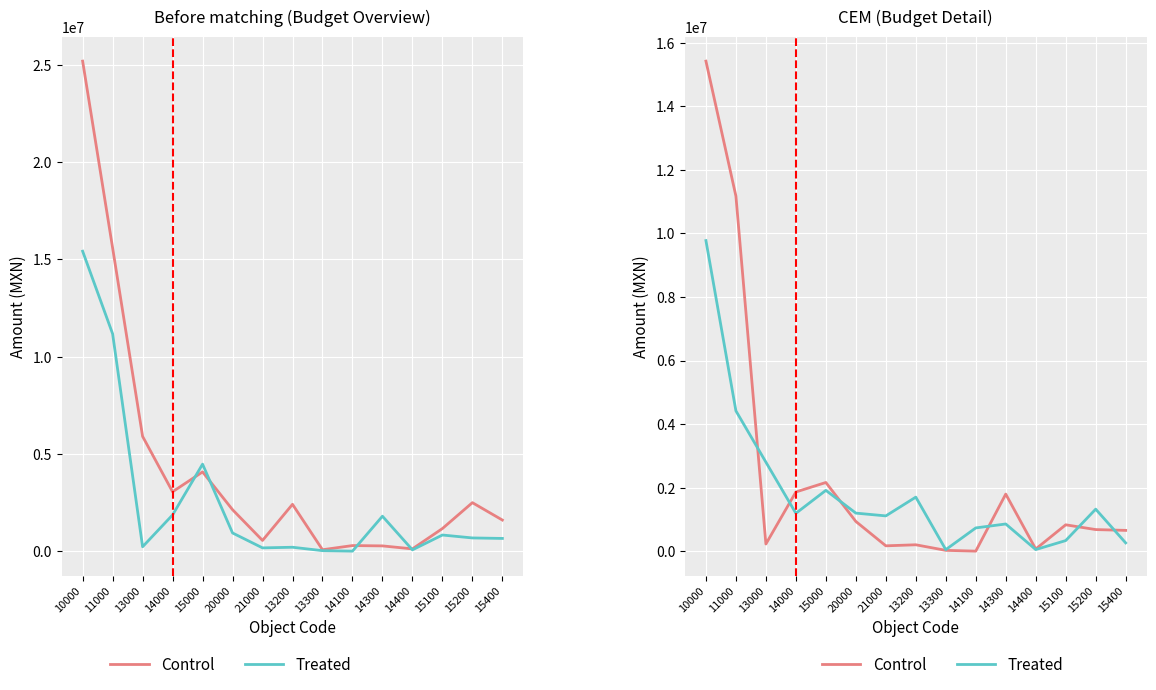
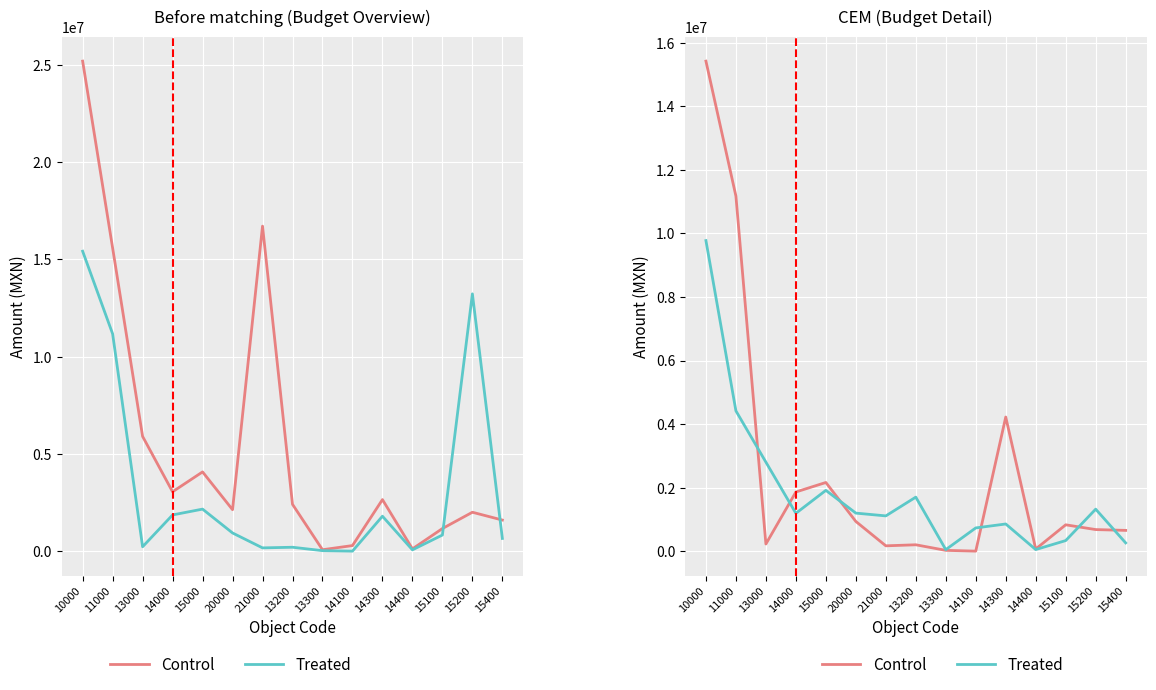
  {
    "Before matching (Budget Overview)": {
      "Control": {
        "10000": 25200000,
        "11000": 15600000,
        "13000": 5900000,
        "14000": 3100000,
        "15000": 4100000,
        "20000": 2100000,
-       "21000": 600000,
+       "21000": 16700000,
        "13200": 2400000,
        "14100": 300000,
-       "14300": 300000,
+       "14300": 2700000,
        "15100": 1200000,
-       "15200": 2500000,
+       "15200": 2000000,
        "15400": 1600000
      },
      "Treated": {
        "10000": 15400000,
        "11000": 11200000,
        "13000": 200000,
        "14000": 1900000,
-       "15000": 4500000,
+       "15000": 2200000,
        "20000": 900000,
        "21000": 200000,
        "13200": 200000,
        "14100": 0,
        "14300": 1800000,
        "15100": 800000,
-       "15200": 700000,
+       "15200": 13200000,
        "15400": 700000
      }
    },
    "CEM (Budget Detail)": {
      "Control": {
        "10000": 15400000,
        "11000": 11200000,
        "13000": 200000,
        "14000": 1900000,
        "15000": 2200000,
        "20000": 900000,
        "21000": 200000,
        "13200": 200000,
        "14100": 0,
-       "14300": 1800000,
+       "14300": 4200000,
        "15100": 800000,
        "15200": 700000,
        "15400": 700000
      },
      "Treated": {
        "10000": 9800000,
        "11000": 4400000,
        "13000": 2800000,
        "14000": 1200000,
        "15000": 1900000,
        "20000": 1200000,
        "21000": 1100000,
        "13200": 1700000,
        "14100": 700000,
        "14300": 900000,
        "15100": 300000,
        "15200": 1300000,
        "15400": 300000
      }
    }
  }
